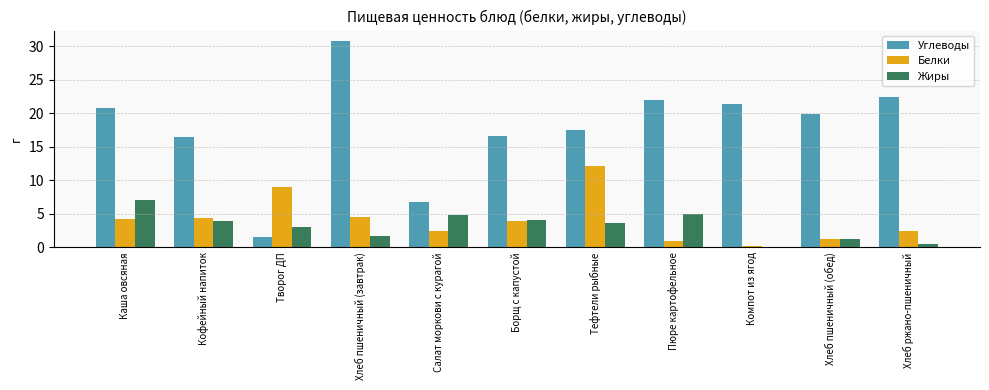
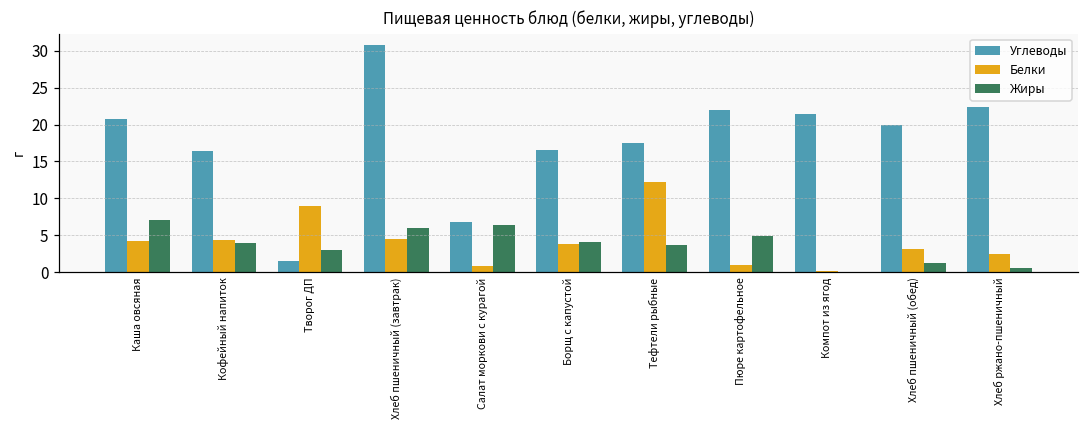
  {
    "Углеводы": {
      "Каша овсяная": 21,
      "Кофейный напиток": 16,
      "Творог ДП": 2,
      "Хлеб пшеничный (завтрак)": 31,
      "Салат моркови с курагой": 7,
      "Борщ с капустой": 17,
      "Тефтели рыбные": 18,
      "Пюре картофельное": 22,
      "Компот из ягод": 21,
      "Хлеб пшеничный (обед)": 20,
      "Хлеб ржано-пшеничный": 22
    },
    "Белки": {
      "Каша овсяная": 4,
      "Кофейный напиток": 4,
      "Творог ДП": 9,
      "Хлеб пшеничный (завтрак)": 5,
-     "Салат моркови с курагой": 2,
+     "Салат моркови с курагой": 1,
      "Борщ с капустой": 4,
      "Тефтели рыбные": 12,
      "Пюре картофельное": 1,
-     "Хлеб пшеничный (обед)": 1,
+     "Хлеб пшеничный (обед)": 3,
      "Хлеб ржано-пшеничный": 2
    },
    "Жиры": {
      "Каша овсяная": 7,
      "Кофейный напиток": 4,
      "Творог ДП": 3,
-     "Хлеб пшеничный (завтрак)": 2,
-     "Салат моркови с курагой": 5,
+     "Хлеб пшеничный (завтрак)": 6,
+     "Салат моркови с курагой": 6,
      "Борщ с капустой": 4,
      "Тефтели рыбные": 4,
      "Пюре картофельное": 5,
      "Хлеб пшеничный (обед)": 1,
      "Хлеб ржано-пшеничный": 1
    }
  }
